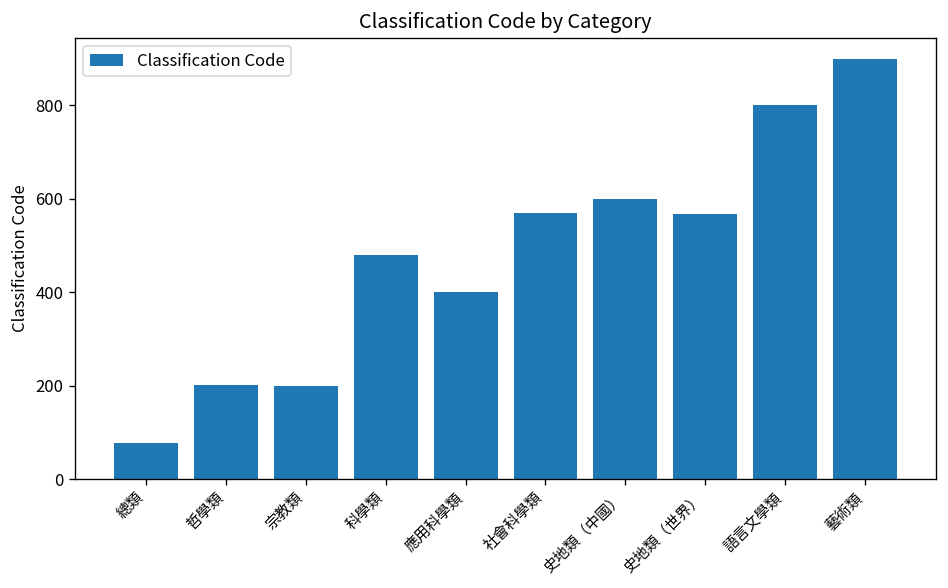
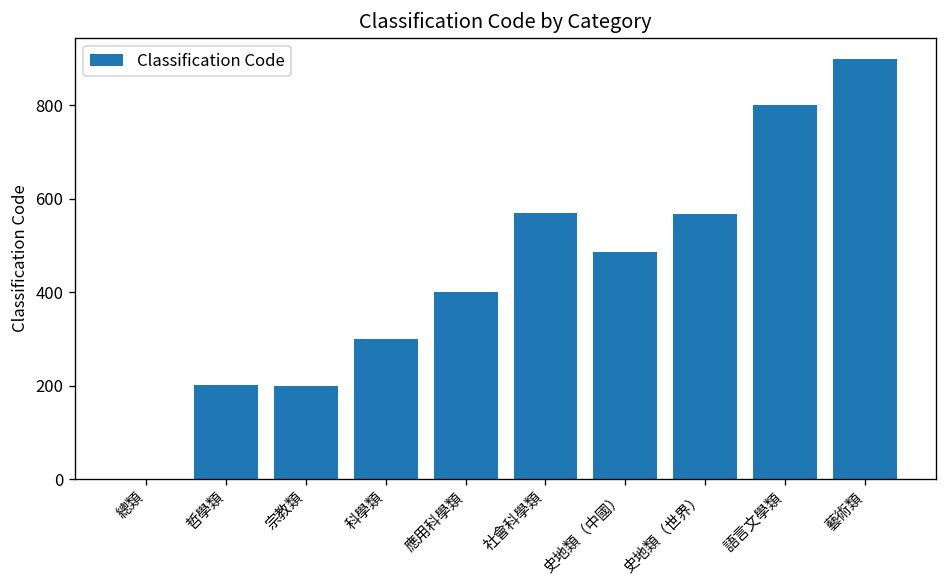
  {
-   "總類": 80,
+   "總類": 0,
    "哲學類": 200,
    "宗教類": 200,
-   "科學類": 480,
+   "科學類": 300,
    "應用科學類": 400,
    "社會科學類": 570,
-   "史地類（中國）": 600,
+   "史地類（中國）": 490,
    "史地類（世界）": 570,
    "語言文學類": 800,
    "藝術類": 900
  }
